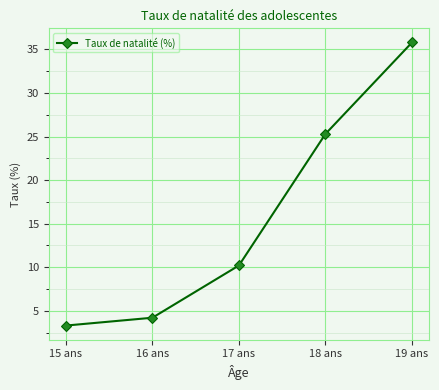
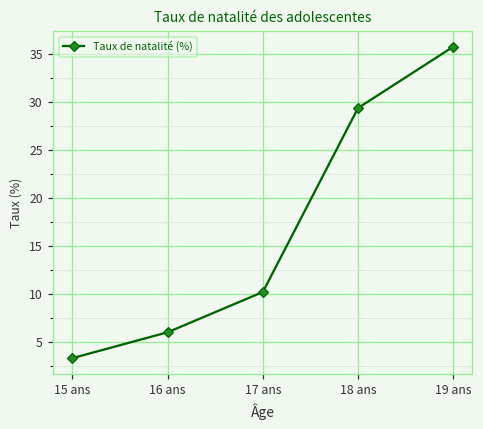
  {
    "15 ans": 3,
-   "16 ans": 4,
+   "16 ans": 6,
    "17 ans": 10,
-   "18 ans": 25,
+   "18 ans": 29,
    "19 ans": 36
  }
